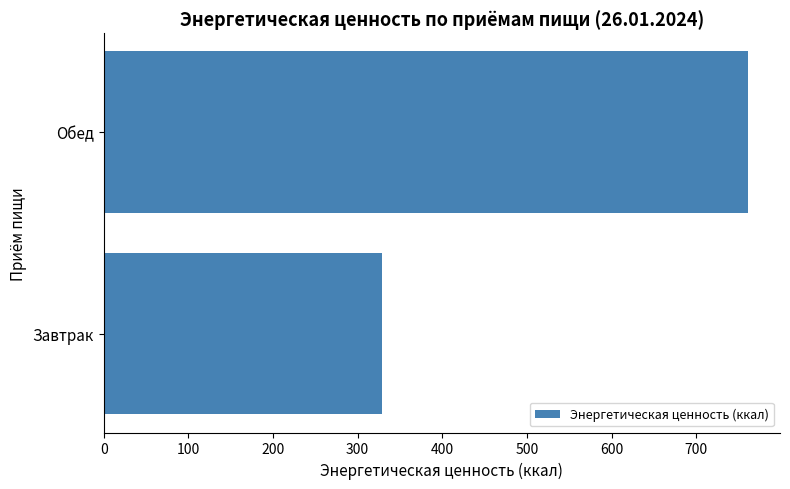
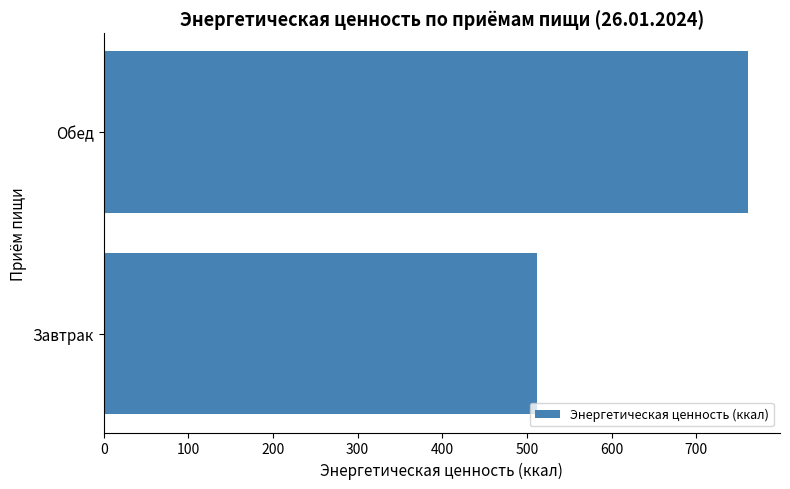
  {
    "Обед": 760,
-   "Завтрак": 330
+   "Завтрак": 510
  }
